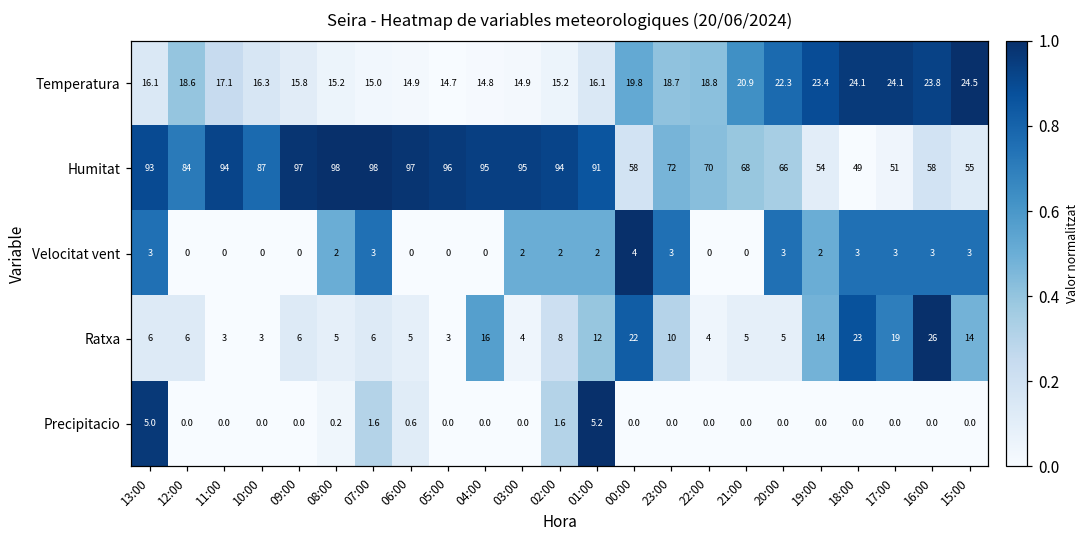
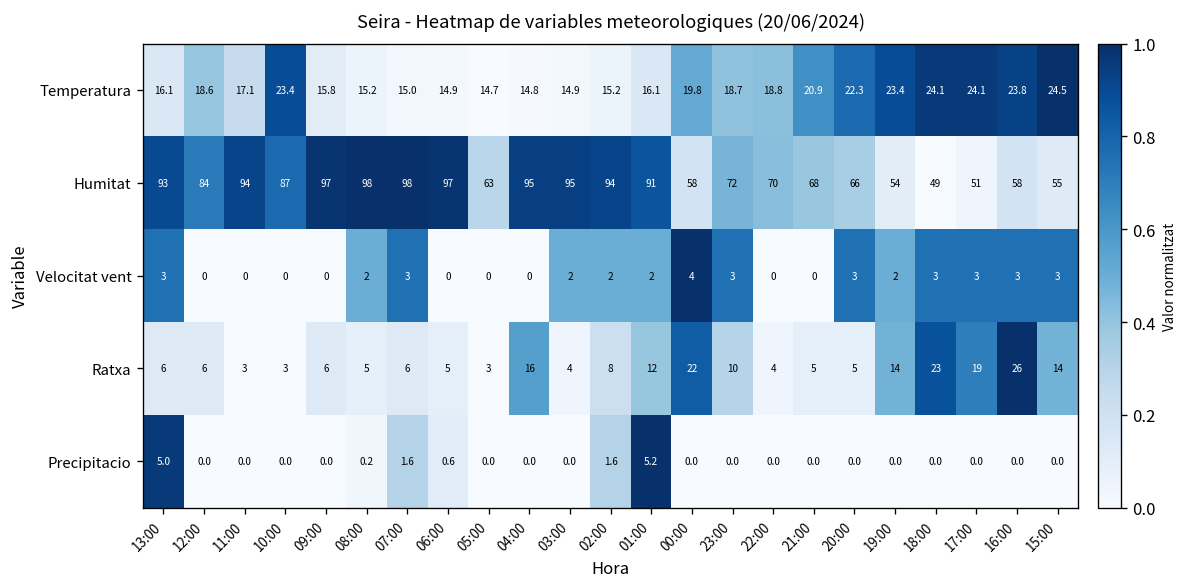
  {
    "Temperatura": {
      "13:00": 16.1,
      "12:00": 18.6,
      "11:00": 17.1,
-     "10:00": 16.3,
+     "10:00": 23.4,
      "09:00": 15.8,
      "08:00": 15.2,
      "07:00": 15.0,
      "06:00": 14.9,
      "05:00": 14.7,
      "04:00": 14.8,
      "03:00": 14.9,
      "02:00": 15.2,
      "01:00": 16.1,
      "00:00": 19.8,
      "23:00": 18.7,
      "22:00": 18.8,
      "21:00": 20.9,
      "20:00": 22.3,
      "19:00": 23.4,
      "18:00": 24.1,
      "17:00": 24.1,
      "16:00": 23.8,
      "15:00": 24.5
    },
    "Humitat": {
      "13:00": 93,
      "12:00": 84,
      "11:00": 94,
      "10:00": 87,
      "09:00": 97,
      "08:00": 98,
      "07:00": 98,
      "06:00": 97,
-     "05:00": 96,
+     "05:00": 63,
      "04:00": 95,
      "03:00": 95,
      "02:00": 94,
      "01:00": 91,
      "00:00": 58,
      "23:00": 72,
      "22:00": 70,
      "21:00": 68,
      "20:00": 66,
      "19:00": 54,
      "18:00": 49,
      "17:00": 51,
      "16:00": 58,
      "15:00": 55
    },
    "Velocitat vent": {
      "13:00": 3,
      "12:00": 0,
      "11:00": 0,
      "10:00": 0,
      "09:00": 0,
      "08:00": 2,
      "07:00": 3,
      "06:00": 0,
      "05:00": 0,
      "04:00": 0,
      "03:00": 2,
      "02:00": 2,
      "01:00": 2,
      "00:00": 4,
      "23:00": 3,
      "22:00": 0,
      "21:00": 0,
      "20:00": 3,
      "19:00": 2,
      "18:00": 3,
      "17:00": 3,
      "16:00": 3,
      "15:00": 3
    },
    "Ratxa": {
      "13:00": 6,
      "12:00": 6,
      "11:00": 3,
      "10:00": 3,
      "09:00": 6,
      "08:00": 5,
      "07:00": 6,
      "06:00": 5,
      "05:00": 3,
      "04:00": 16,
      "03:00": 4,
      "02:00": 8,
      "01:00": 12,
      "00:00": 22,
      "23:00": 10,
      "22:00": 4,
      "21:00": 5,
      "20:00": 5,
      "19:00": 14,
      "18:00": 23,
      "17:00": 19,
      "16:00": 26,
      "15:00": 14
    },
    "Precipitacio": {
      "13:00": 5.0,
      "12:00": 0.0,
      "11:00": 0.0,
      "10:00": 0.0,
      "09:00": 0.0,
      "08:00": 0.2,
      "07:00": 1.6,
      "06:00": 0.6,
      "05:00": 0.0,
      "04:00": 0.0,
      "03:00": 0.0,
      "02:00": 1.6,
      "01:00": 5.2,
      "00:00": 0.0,
      "23:00": 0.0,
      "22:00": 0.0,
      "21:00": 0.0,
      "20:00": 0.0,
      "19:00": 0.0,
      "18:00": 0.0,
      "17:00": 0.0,
      "16:00": 0.0,
      "15:00": 0.0
    }
  }
